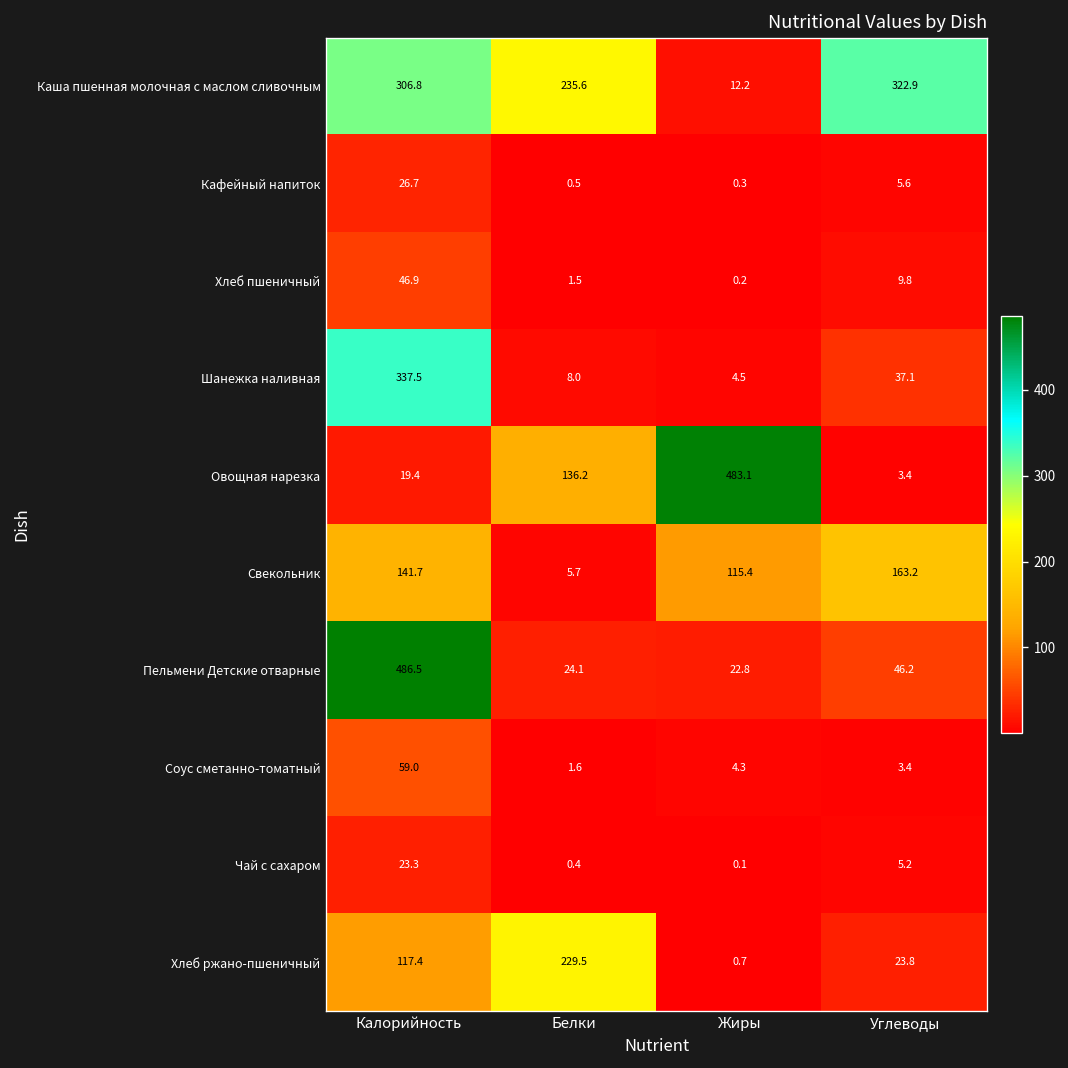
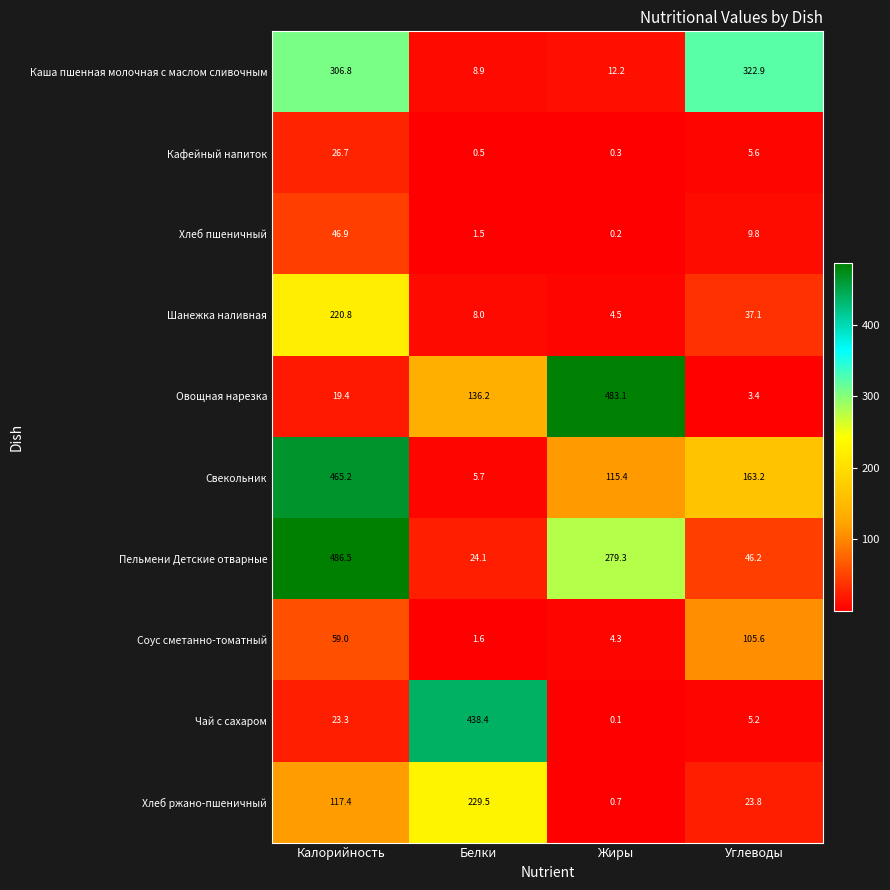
  {
    "Каша пшенная молочная с маслом сливочным": {
      "Калорийность": 306.8,
-     "Белки": 235.6,
+     "Белки": 8.9,
      "Жиры": 12.2,
      "Углеводы": 322.9
    },
    "Кафейный напиток": {
      "Калорийность": 26.7,
      "Белки": 0.5,
      "Жиры": 0.3,
      "Углеводы": 5.6
    },
    "Хлеб пшеничный": {
      "Калорийность": 46.9,
      "Белки": 1.5,
      "Жиры": 0.2,
      "Углеводы": 9.8
    },
    "Шанежка наливная": {
-     "Калорийность": 337.5,
+     "Калорийность": 220.8,
      "Белки": 8.0,
      "Жиры": 4.5,
      "Углеводы": 37.1
    },
    "Овощная нарезка": {
      "Калорийность": 19.4,
      "Белки": 136.2,
      "Жиры": 483.1,
      "Углеводы": 3.4
    },
    "Свекольник": {
-     "Калорийность": 141.7,
+     "Калорийность": 465.2,
      "Белки": 5.7,
      "Жиры": 115.4,
      "Углеводы": 163.2
    },
    "Пельмени Детские отварные": {
      "Калорийность": 486.5,
      "Белки": 24.1,
-     "Жиры": 22.8,
+     "Жиры": 279.3,
      "Углеводы": 46.2
    },
    "Соус сметанно-томатный": {
      "Калорийность": 59.0,
      "Белки": 1.6,
      "Жиры": 4.3,
-     "Углеводы": 3.4
+     "Углеводы": 105.6
    },
    "Чай с сахаром": {
      "Калорийность": 23.3,
-     "Белки": 0.4,
+     "Белки": 438.4,
      "Жиры": 0.1,
      "Углеводы": 5.2
    },
    "Хлеб ржано-пшеничный": {
      "Калорийность": 117.4,
      "Белки": 229.5,
      "Жиры": 0.7,
      "Углеводы": 23.8
    }
  }
